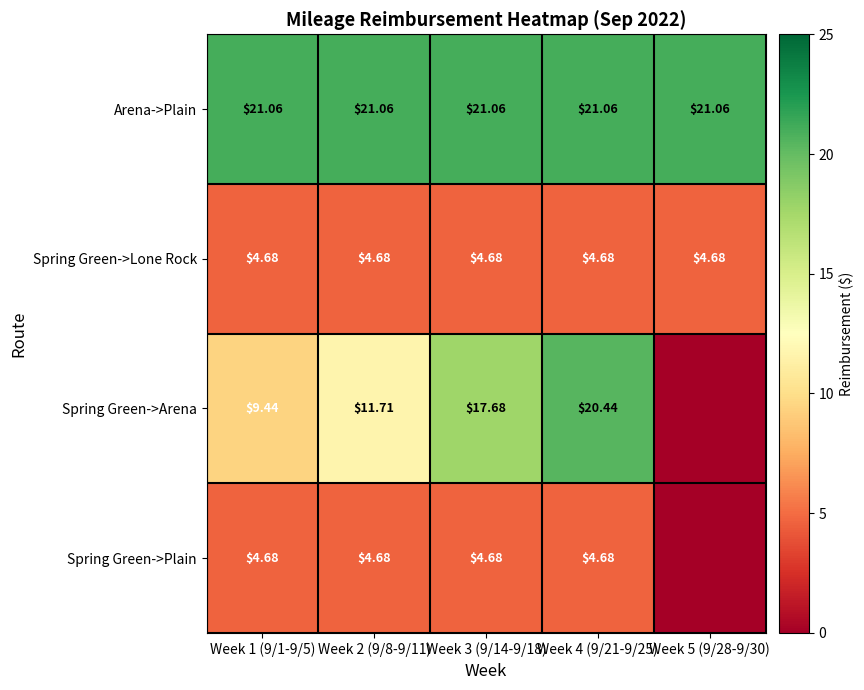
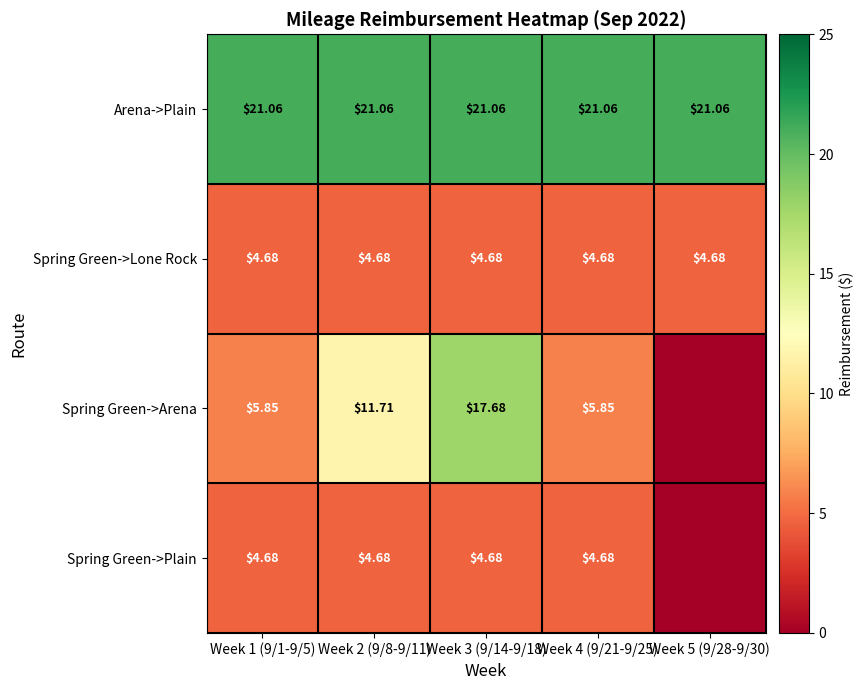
  {
    "Arena->Plain": {
      "Week 1 (9/1-9/5)": "$21.06",
      "Week 2 (9/8-9/11)": "$21.06",
      "Week 3 (9/14-9/18)": "$21.06",
      "Week 4 (9/21-9/25)": "$21.06",
      "Week 5 (9/28-9/30)": "$21.06"
    },
    "Spring Green->Lone Rock": {
      "Week 1 (9/1-9/5)": "$4.68",
      "Week 2 (9/8-9/11)": "$4.68",
      "Week 3 (9/14-9/18)": "$4.68",
      "Week 4 (9/21-9/25)": "$4.68",
      "Week 5 (9/28-9/30)": "$4.68"
    },
    "Spring Green->Arena": {
-     "Week 1 (9/1-9/5)": "$9.44",
+     "Week 1 (9/1-9/5)": "$5.85",
      "Week 2 (9/8-9/11)": "$11.71",
      "Week 3 (9/14-9/18)": "$17.68",
-     "Week 4 (9/21-9/25)": "$20.44"
+     "Week 4 (9/21-9/25)": "$5.85"
    },
    "Spring Green->Plain": {
      "Week 1 (9/1-9/5)": "$4.68",
      "Week 2 (9/8-9/11)": "$4.68",
      "Week 3 (9/14-9/18)": "$4.68",
      "Week 4 (9/21-9/25)": "$4.68"
    }
  }
